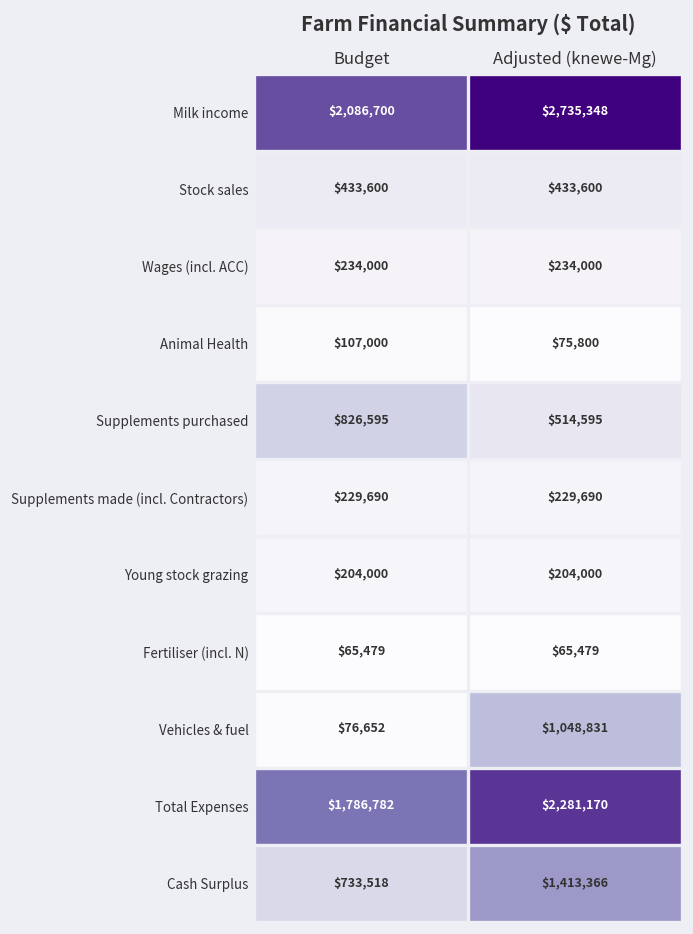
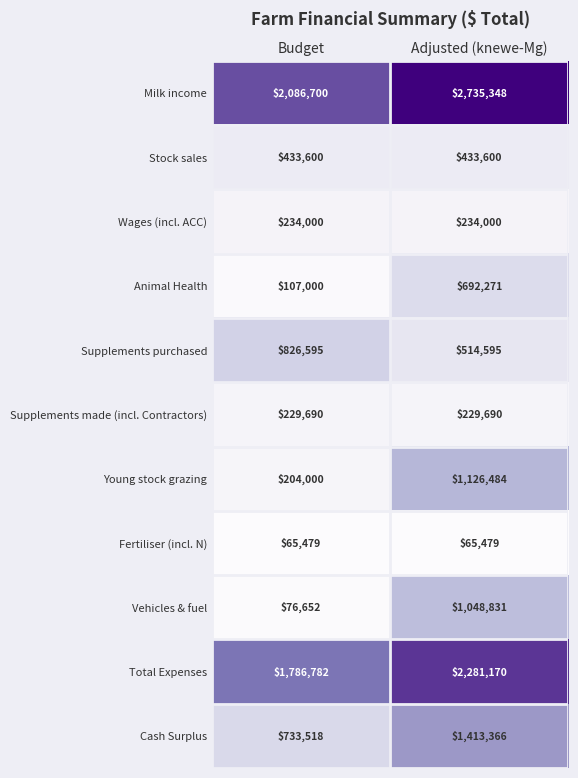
  {
    "Milk income": {
      "Budget": "$2,086,700",
      "Adjusted (knewe-Mg)": "$2,735,348"
    },
    "Stock sales": {
      "Budget": "$433,600",
      "Adjusted (knewe-Mg)": "$433,600"
    },
    "Wages (incl. ACC)": {
      "Budget": "$234,000",
      "Adjusted (knewe-Mg)": "$234,000"
    },
    "Animal Health": {
      "Budget": "$107,000",
-     "Adjusted (knewe-Mg)": "$75,800"
+     "Adjusted (knewe-Mg)": "$692,271"
    },
    "Supplements purchased": {
      "Budget": "$826,595",
      "Adjusted (knewe-Mg)": "$514,595"
    },
    "Supplements made (incl. Contractors)": {
      "Budget": "$229,690",
      "Adjusted (knewe-Mg)": "$229,690"
    },
    "Young stock grazing": {
      "Budget": "$204,000",
-     "Adjusted (knewe-Mg)": "$204,000"
+     "Adjusted (knewe-Mg)": "$1,126,484"
    },
    "Fertiliser (incl. N)": {
      "Budget": "$65,479",
      "Adjusted (knewe-Mg)": "$65,479"
    },
    "Vehicles & fuel": {
      "Budget": "$76,652",
      "Adjusted (knewe-Mg)": "$1,048,831"
    },
    "Total Expenses": {
      "Budget": "$1,786,782",
      "Adjusted (knewe-Mg)": "$2,281,170"
    },
    "Cash Surplus": {
      "Budget": "$733,518",
      "Adjusted (knewe-Mg)": "$1,413,366"
    }
  }
